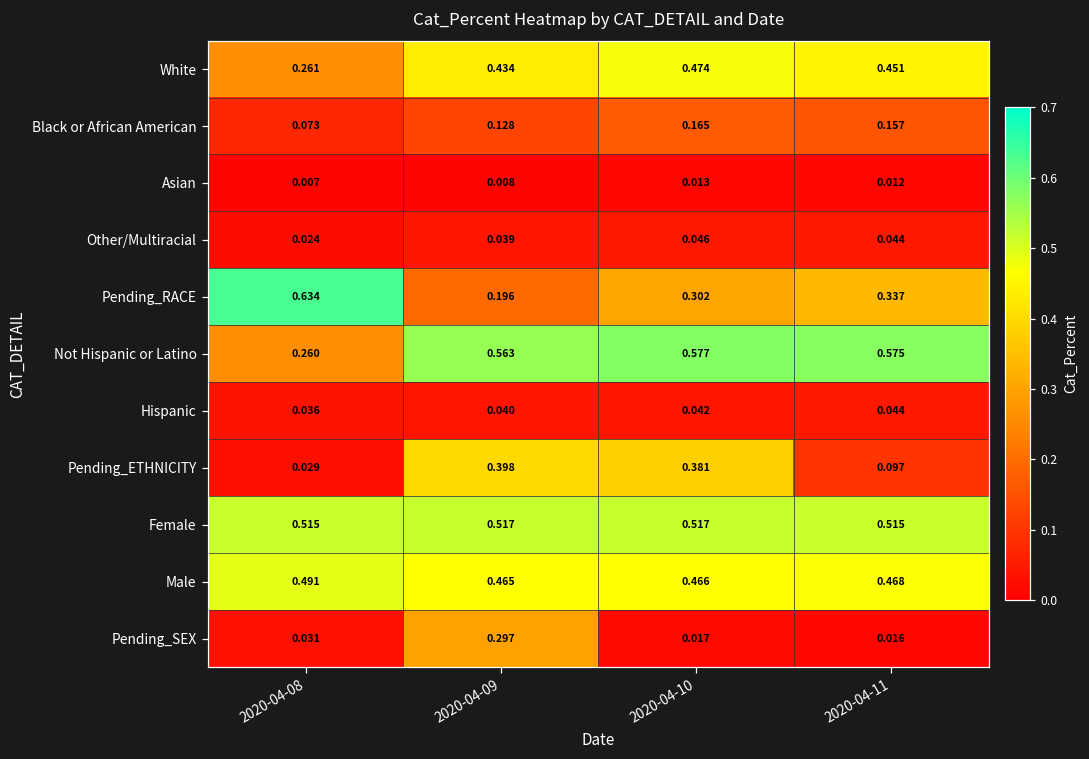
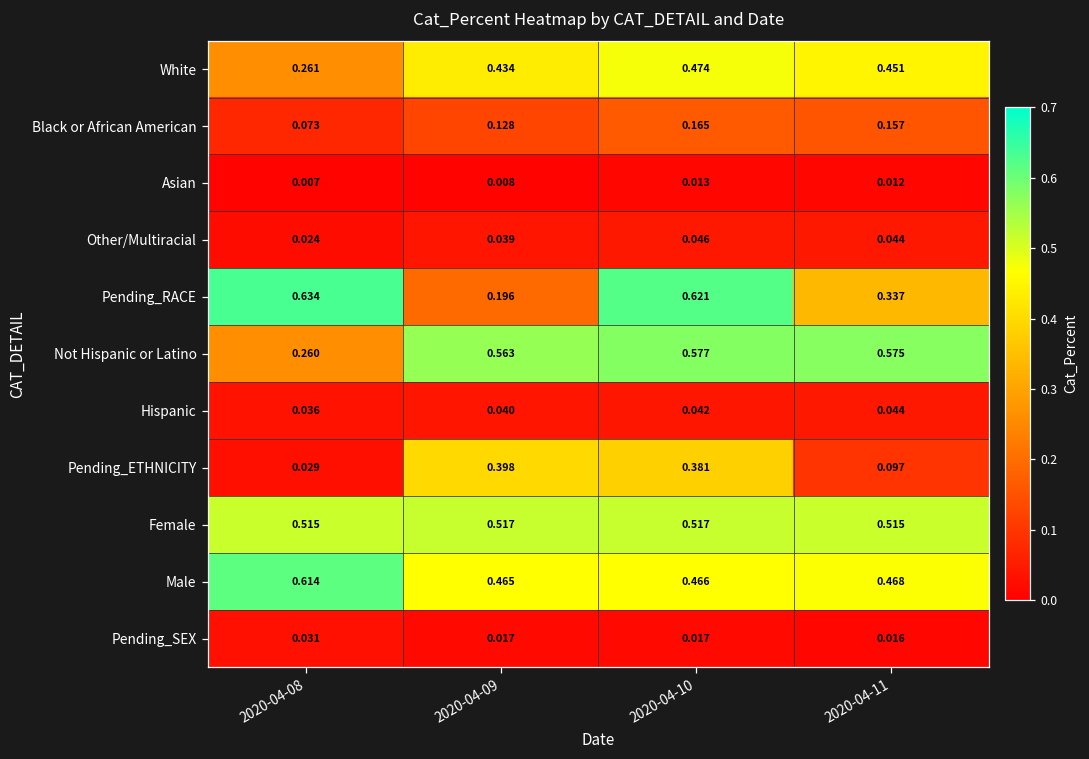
  {
    "White": {
      "2020-04-08": 0.261,
      "2020-04-09": 0.434,
      "2020-04-10": 0.474,
      "2020-04-11": 0.451
    },
    "Black or African American": {
      "2020-04-08": 0.073,
      "2020-04-09": 0.128,
      "2020-04-10": 0.165,
      "2020-04-11": 0.157
    },
    "Asian": {
      "2020-04-08": 0.007,
      "2020-04-09": 0.008,
      "2020-04-10": 0.013,
      "2020-04-11": 0.012
    },
    "Other/Multiracial": {
      "2020-04-08": 0.024,
      "2020-04-09": 0.039,
      "2020-04-10": 0.046,
      "2020-04-11": 0.044
    },
    "Pending_RACE": {
      "2020-04-08": 0.634,
      "2020-04-09": 0.196,
-     "2020-04-10": 0.302,
+     "2020-04-10": 0.621,
      "2020-04-11": 0.337
    },
    "Not Hispanic or Latino": {
      "2020-04-08": 0.260,
      "2020-04-09": 0.563,
      "2020-04-10": 0.577,
      "2020-04-11": 0.575
    },
    "Hispanic": {
      "2020-04-08": 0.036,
      "2020-04-09": 0.040,
      "2020-04-10": 0.042,
      "2020-04-11": 0.044
    },
    "Pending_ETHNICITY": {
      "2020-04-08": 0.029,
      "2020-04-09": 0.398,
      "2020-04-10": 0.381,
      "2020-04-11": 0.097
    },
    "Female": {
      "2020-04-08": 0.515,
      "2020-04-09": 0.517,
      "2020-04-10": 0.517,
      "2020-04-11": 0.515
    },
    "Male": {
-     "2020-04-08": 0.491,
+     "2020-04-08": 0.614,
      "2020-04-09": 0.465,
      "2020-04-10": 0.466,
      "2020-04-11": 0.468
    },
    "Pending_SEX": {
      "2020-04-08": 0.031,
-     "2020-04-09": 0.297,
+     "2020-04-09": 0.017,
      "2020-04-10": 0.017,
      "2020-04-11": 0.016
    }
  }
